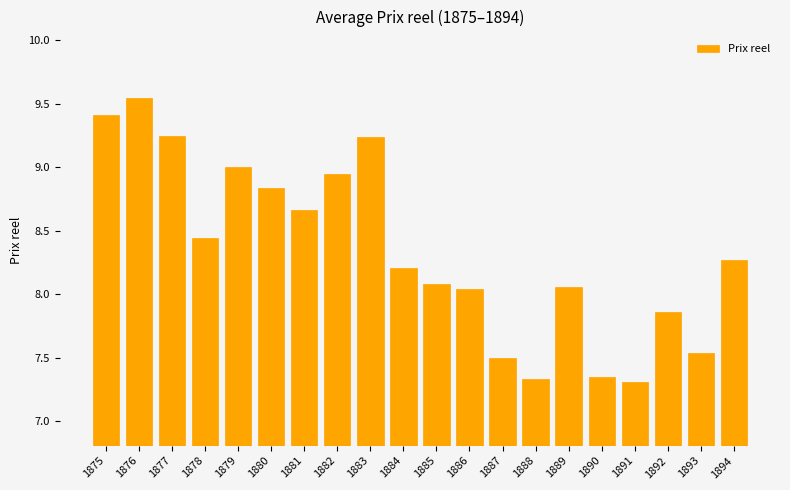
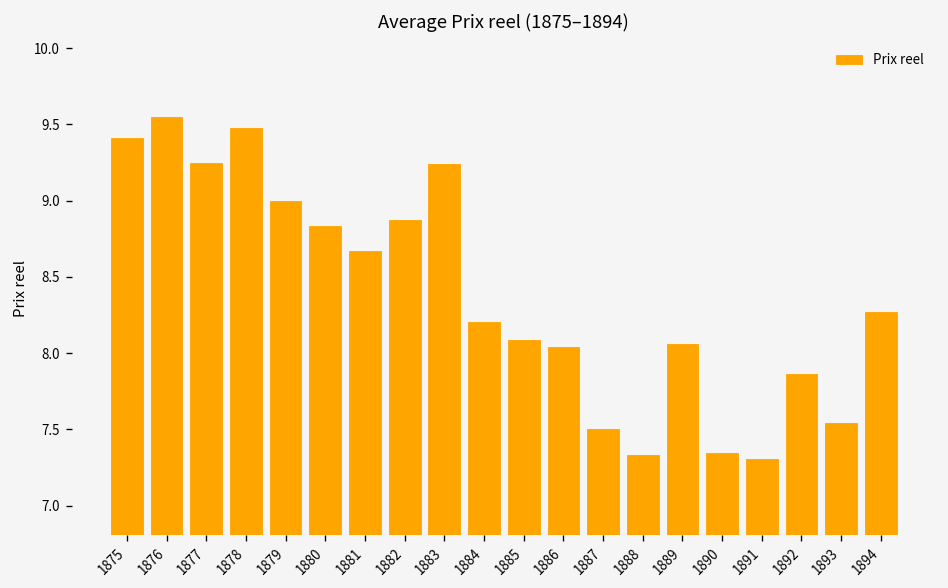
  {
    "1875": 9.41,
    "1876": 9.55,
    "1877": 9.25,
-   "1878": 8.44,
+   "1878": 9.48,
    "1879": 9.00,
    "1880": 8.83,
    "1881": 8.67,
-   "1882": 8.95,
+   "1882": 8.88,
    "1883": 9.24,
    "1884": 8.20,
    "1885": 8.08,
    "1886": 8.04,
    "1887": 7.50,
    "1888": 7.33,
    "1889": 8.06,
    "1890": 7.35,
    "1891": 7.31,
    "1892": 7.86,
    "1893": 7.54,
    "1894": 8.27
  }
